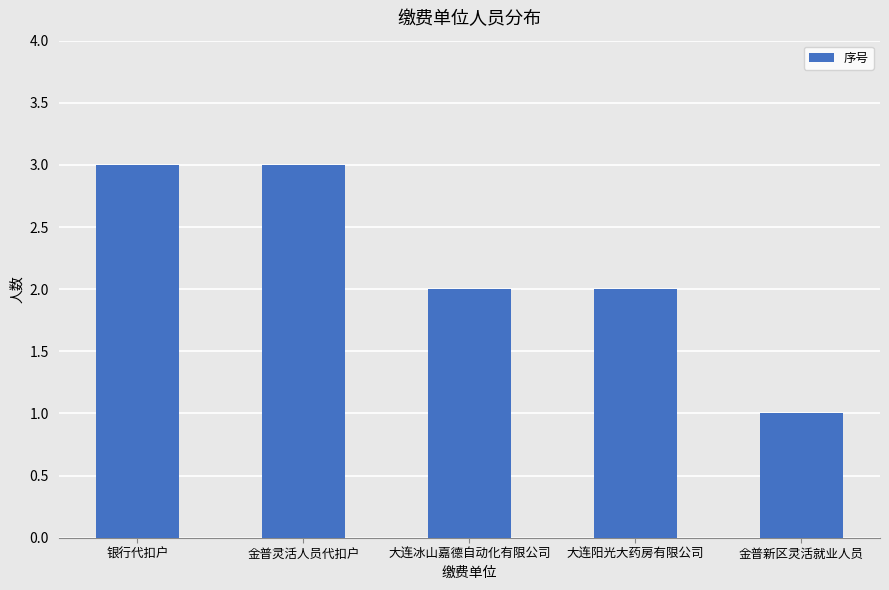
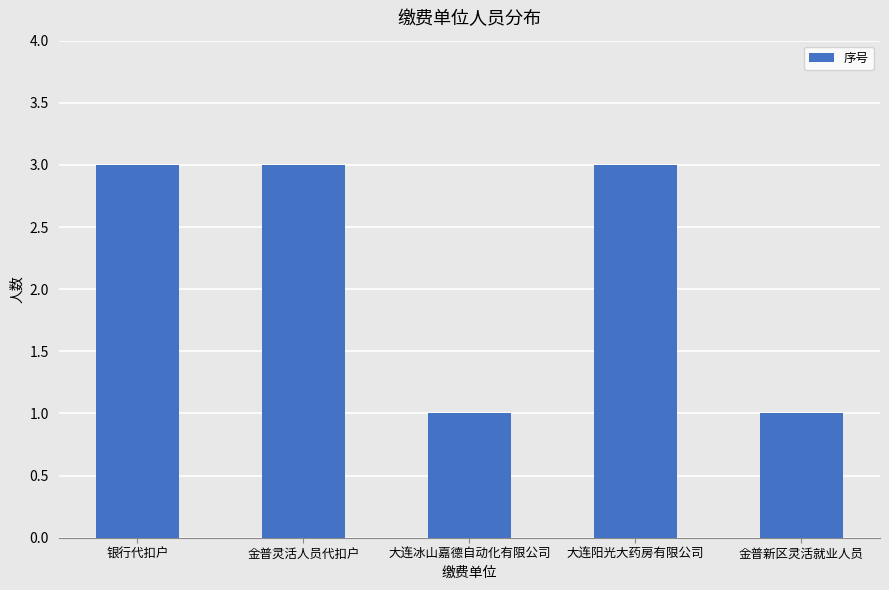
  {
    "银行代扣户": 3,
    "金普灵活人员代扣户": 3,
-   "大连冰山嘉德自动化有限公司": 2,
-   "大连阳光大药房有限公司": 2,
+   "大连冰山嘉德自动化有限公司": 1,
+   "大连阳光大药房有限公司": 3,
    "金普新区灵活就业人员": 1
  }
